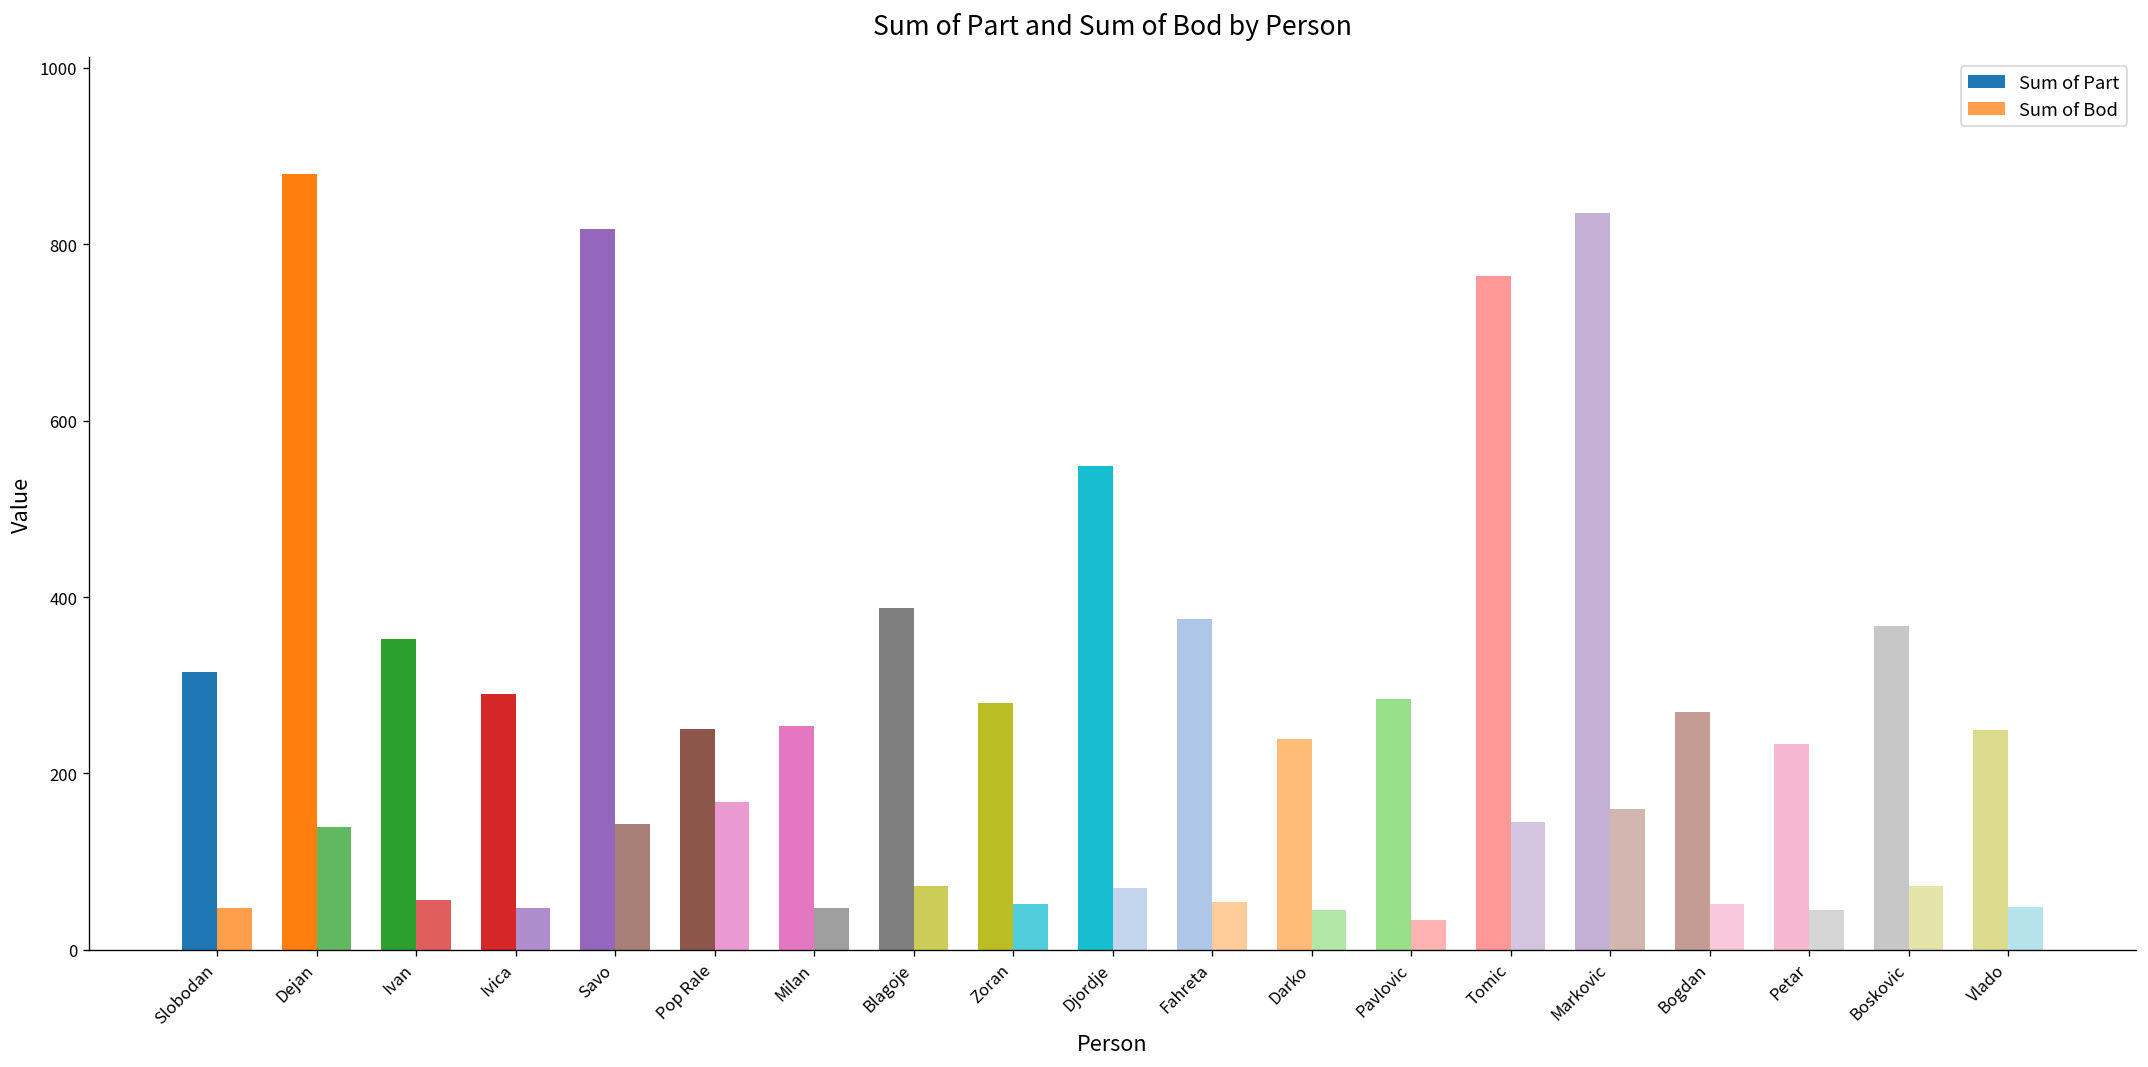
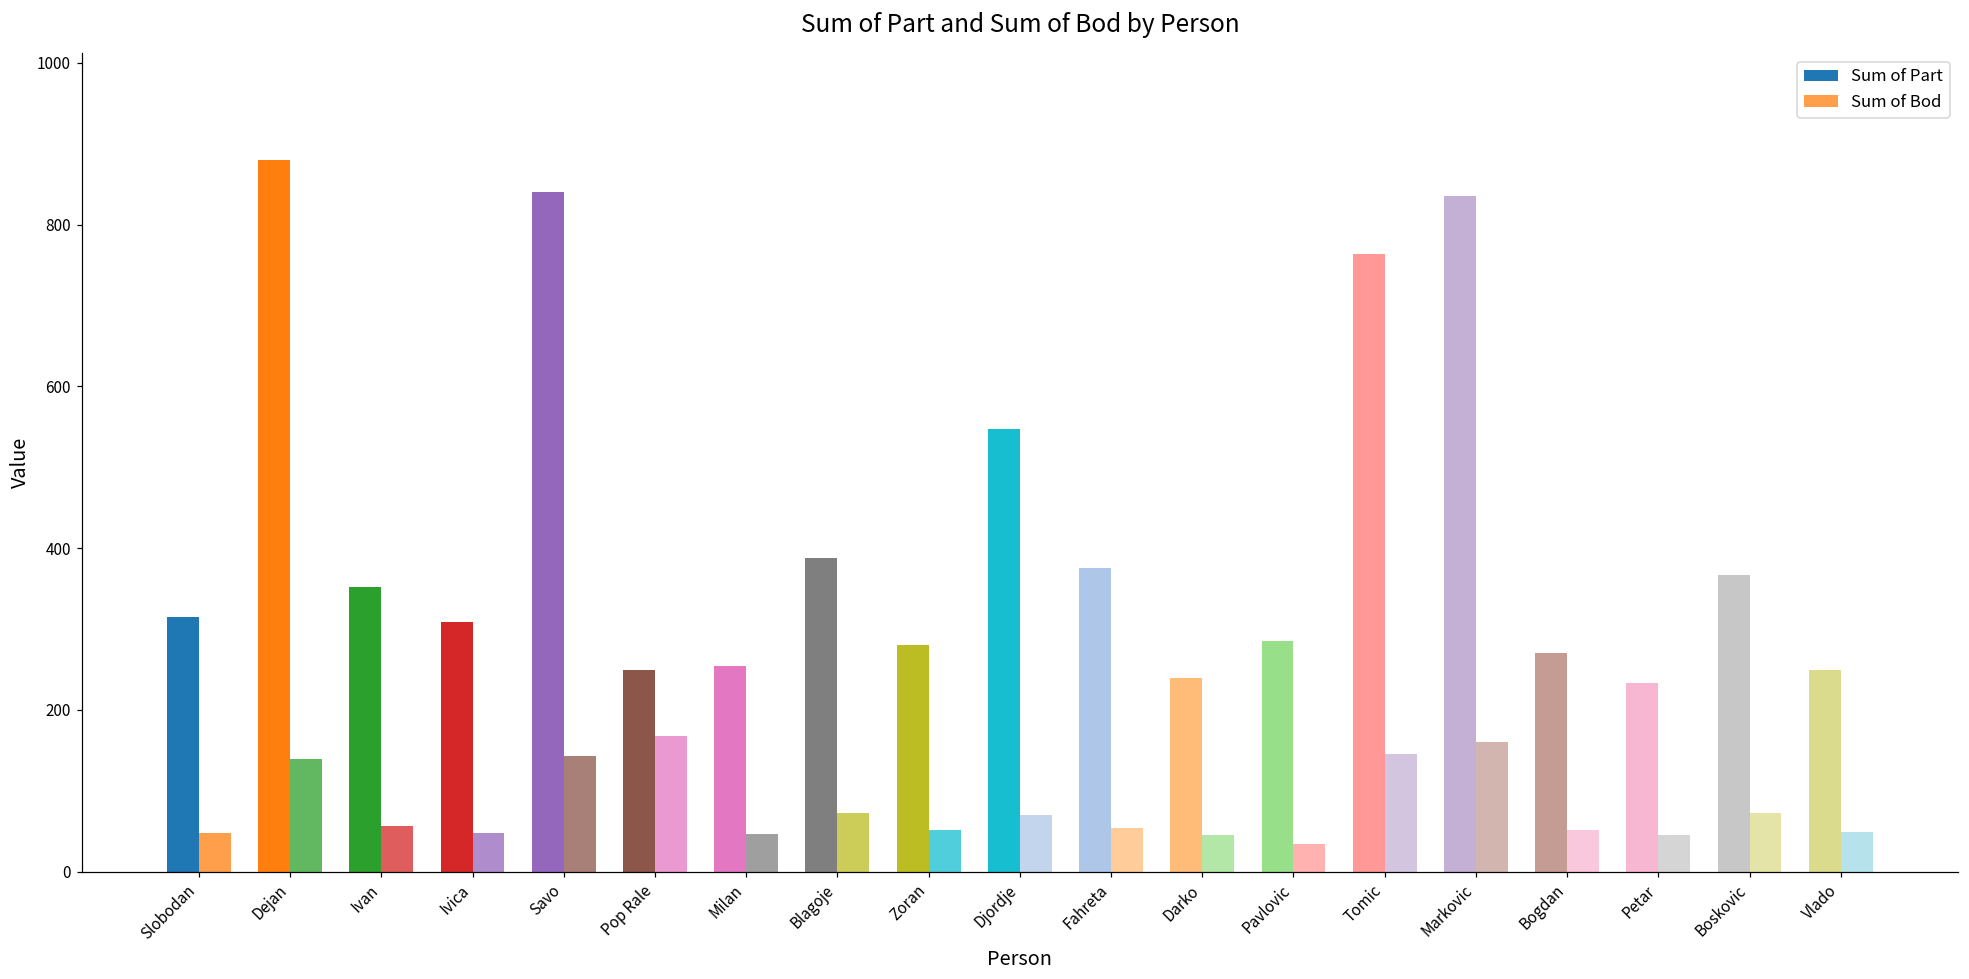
  {
    "Sum of Part": {
      "Slobodan": 320,
      "Dejan": 880,
      "Ivan": 350,
-     "Ivica": 290,
-     "Savo": 820,
+     "Ivica": 310,
+     "Savo": 840,
      "Pop Rale": 250,
      "Milan": 250,
      "Blagoje": 390,
      "Zoran": 280,
      "Djordje": 550,
      "Fahreta": 380,
      "Darko": 240,
      "Pavlovic": 290,
      "Tomic": 760,
      "Markovic": 840,
      "Bogdan": 270,
      "Petar": 230,
      "Boskovic": 370,
      "Vlado": 250
    },
    "Sum of Bod": {
      "Slobodan": 50,
      "Dejan": 140,
      "Ivan": 60,
      "Ivica": 50,
      "Savo": 140,
      "Pop Rale": 170,
      "Milan": 50,
      "Blagoje": 70,
      "Zoran": 50,
      "Djordje": 70,
      "Fahreta": 50,
      "Darko": 50,
      "Pavlovic": 30,
      "Tomic": 150,
      "Markovic": 160,
      "Bogdan": 50,
      "Petar": 50,
      "Boskovic": 70,
      "Vlado": 50
    }
  }
